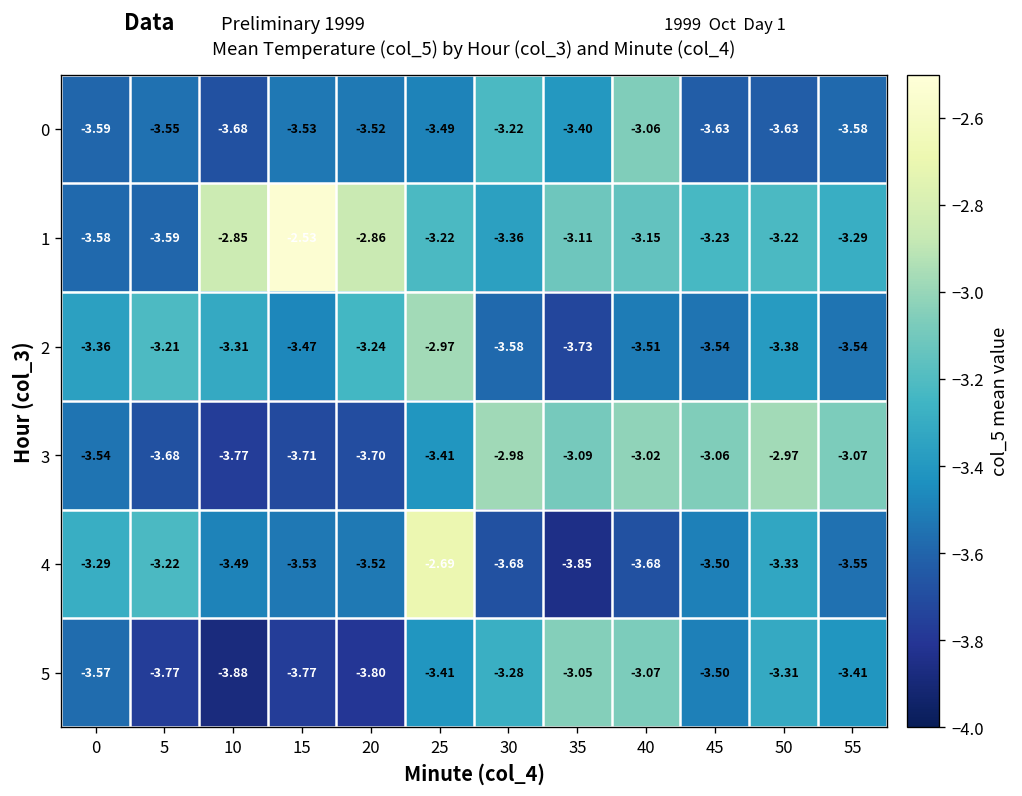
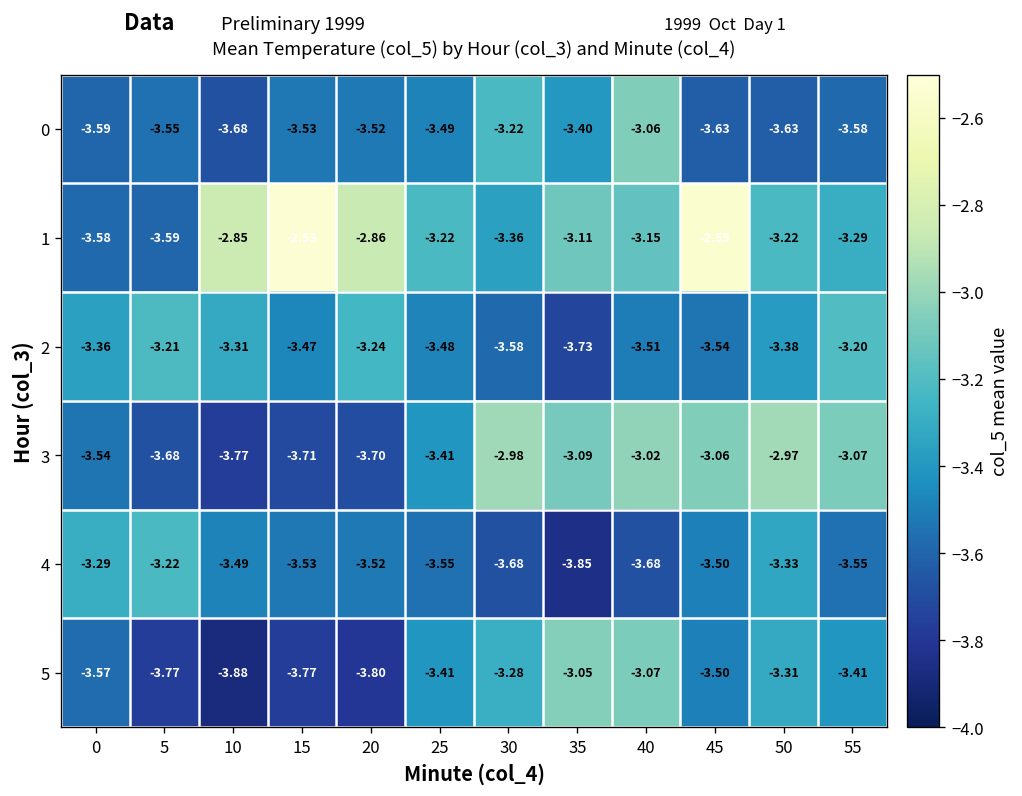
  {
    "0": {
      "0": -3.59,
      "5": -3.55,
      "10": -3.68,
      "15": -3.53,
      "20": -3.52,
      "25": -3.49,
      "30": -3.22,
      "35": -3.40,
      "40": -3.06,
      "45": -3.63,
      "50": -3.63,
      "55": -3.58
    },
    "1": {
      "0": -3.58,
      "5": -3.59,
      "10": -2.85,
      "20": -2.86,
      "25": -3.22,
      "30": -3.36,
      "35": -3.11,
      "40": -3.15,
-     "45": -3.23,
+     "45": -2.55,
      "50": -3.22,
      "55": -3.29
    },
    "2": {
      "0": -3.36,
      "5": -3.21,
      "10": -3.31,
      "15": -3.47,
      "20": -3.24,
-     "25": -2.97,
+     "25": -3.48,
      "30": -3.58,
      "35": -3.73,
      "40": -3.51,
      "45": -3.54,
      "50": -3.38,
-     "55": -3.54
+     "55": -3.20
    },
    "3": {
      "0": -3.54,
      "5": -3.68,
      "10": -3.77,
      "15": -3.71,
      "20": -3.70,
      "25": -3.41,
      "30": -2.98,
      "35": -3.09,
      "40": -3.02,
      "45": -3.06,
      "50": -2.97,
      "55": -3.07
    },
    "4": {
      "0": -3.29,
      "5": -3.22,
      "10": -3.49,
      "15": -3.53,
      "20": -3.52,
-     "25": -2.69,
+     "25": -3.55,
      "30": -3.68,
      "35": -3.85,
      "40": -3.68,
      "45": -3.50,
      "50": -3.33,
      "55": -3.55
    },
    "5": {
      "0": -3.57,
      "5": -3.77,
      "10": -3.88,
      "15": -3.77,
      "20": -3.80,
      "25": -3.41,
      "30": -3.28,
      "35": -3.05,
      "40": -3.07,
      "45": -3.50,
      "50": -3.31,
      "55": -3.41
    }
  }
